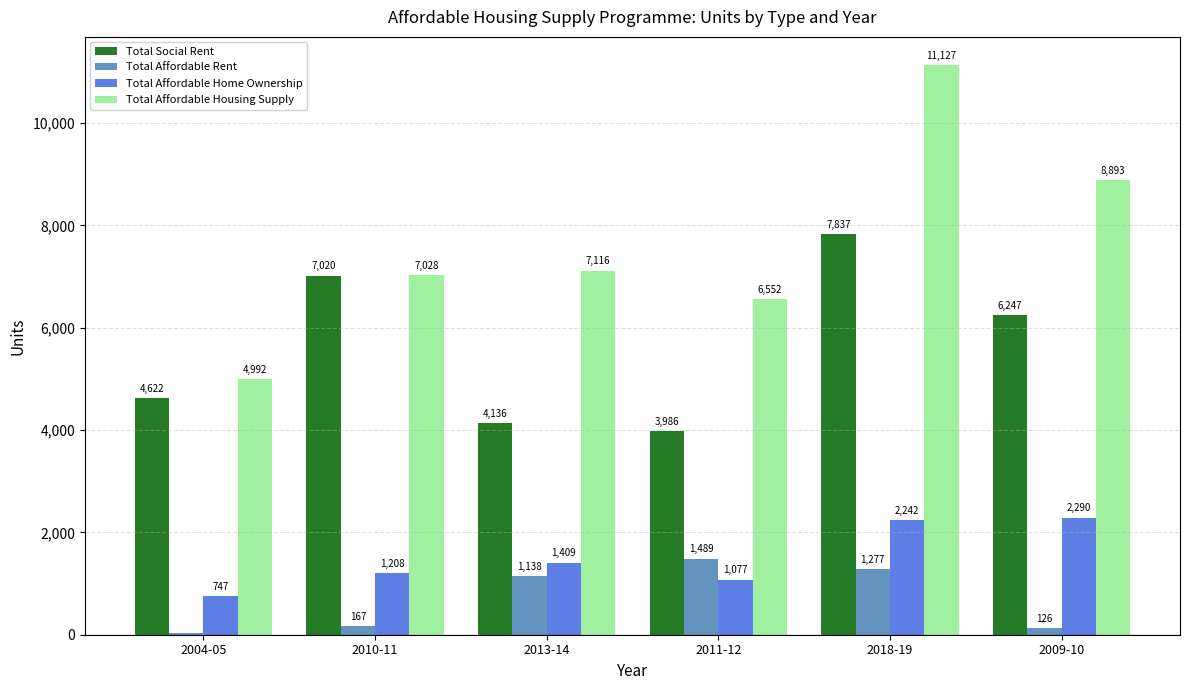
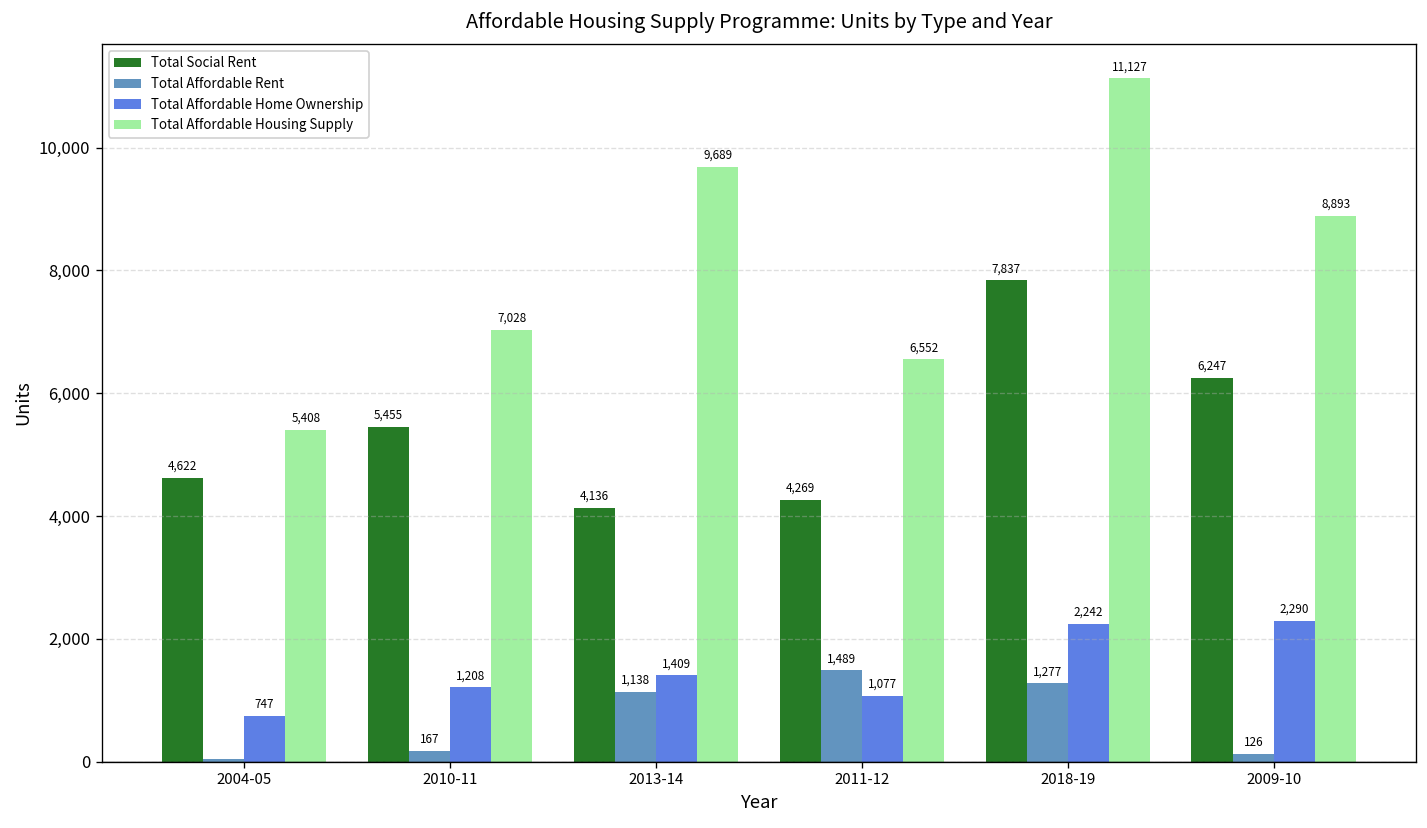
  {
    "Total Social Rent": {
      "2004-05": "4,622",
-     "2010-11": "7,020",
+     "2010-11": "5,455",
      "2013-14": "4,136",
-     "2011-12": "3,986",
+     "2011-12": "4,269",
      "2018-19": "7,837",
      "2009-10": "6,247"
    },
    "Total Affordable Housing Supply": {
-     "2004-05": "4,992",
+     "2004-05": "5,408",
      "2010-11": "7,028",
-     "2013-14": "7,116",
+     "2013-14": "9,689",
      "2011-12": "6,552",
      "2018-19": "11,127",
      "2009-10": "8,893"
    }
  }
